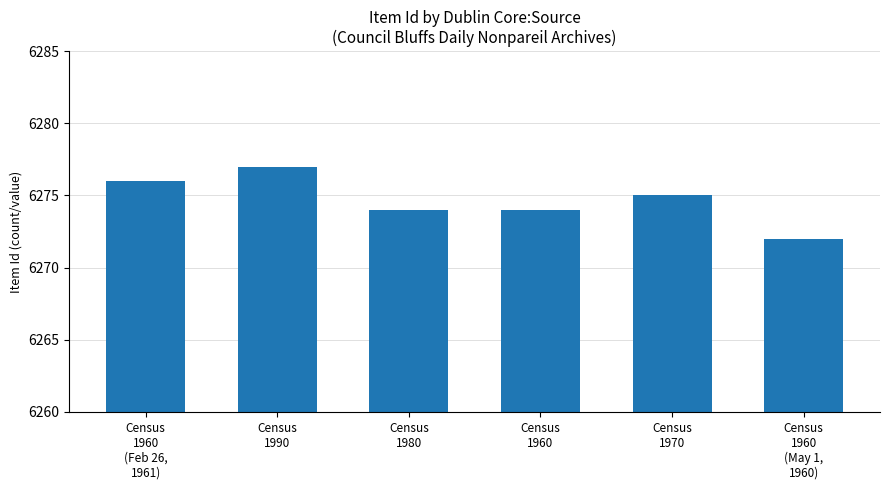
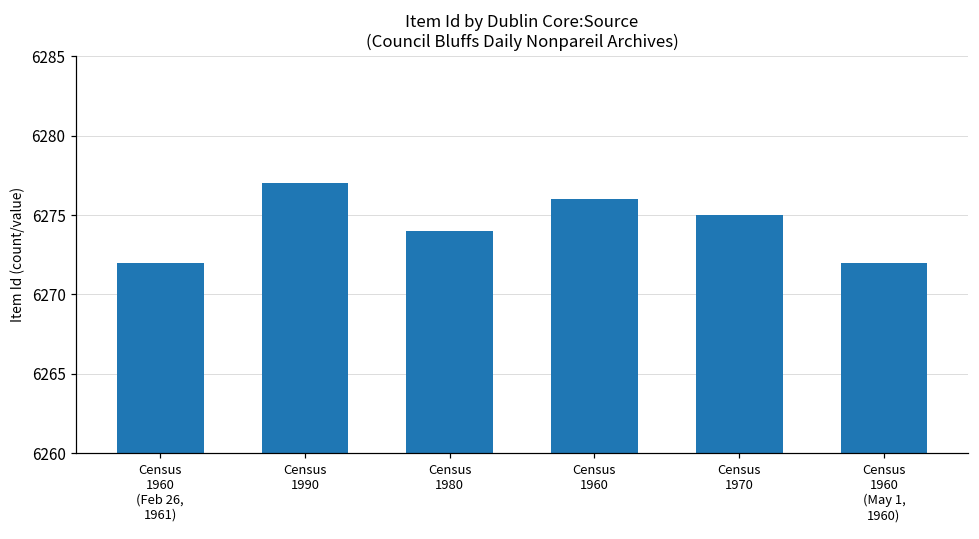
  {
-   "Census 1960 (Feb 26, 1961)": 6276,
+   "Census 1960 (Feb 26, 1961)": 6272,
    "Census 1990": 6277,
    "Census 1980": 6274,
-   "Census 1960": 6274,
+   "Census 1960": 6276,
    "Census 1970": 6275,
    "Census 1960 (May 1, 1960)": 6272
  }
